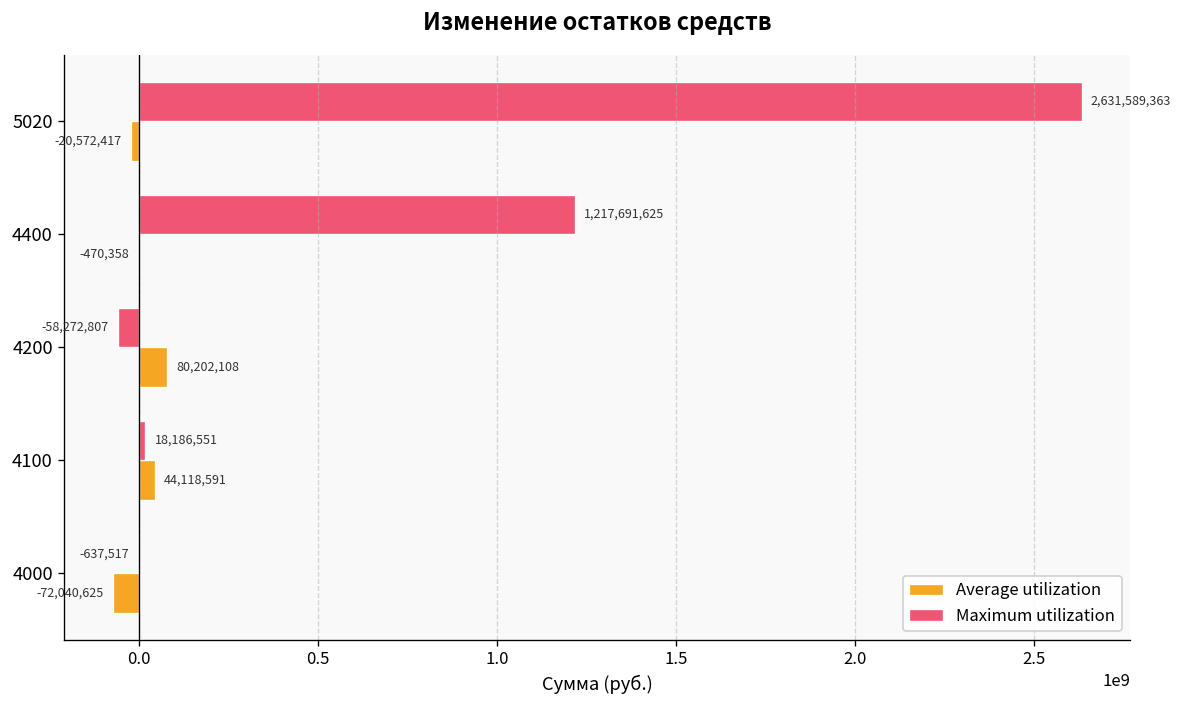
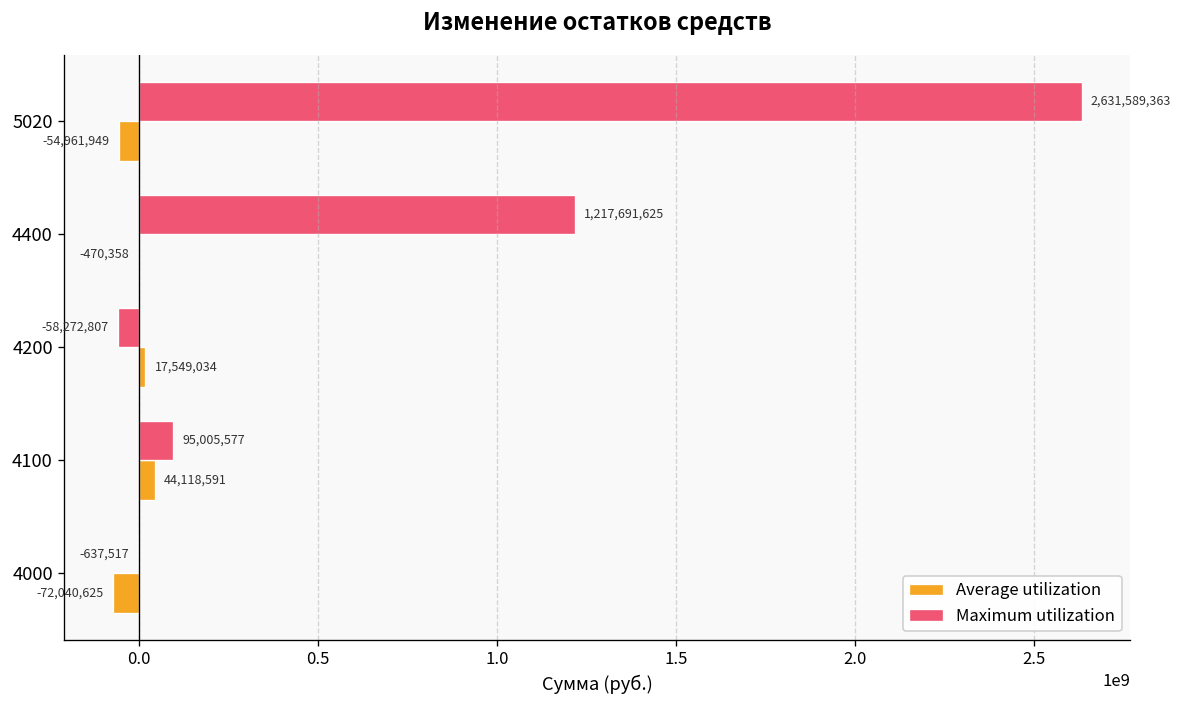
  {
    "Average utilization": {
-     "5020": "-20,572,417",
+     "5020": "-54,961,949",
      "4400": "-470,358",
-     "4200": "80,202,108",
+     "4200": "17,549,034",
      "4100": "44,118,591",
      "4000": "-72,040,625"
    },
    "Maximum utilization": {
      "5020": "2,631,589,363",
      "4400": "1,217,691,625",
      "4200": "-58,272,807",
-     "4100": "18,186,551",
+     "4100": "95,005,577",
      "4000": "-637,517"
    }
  }
